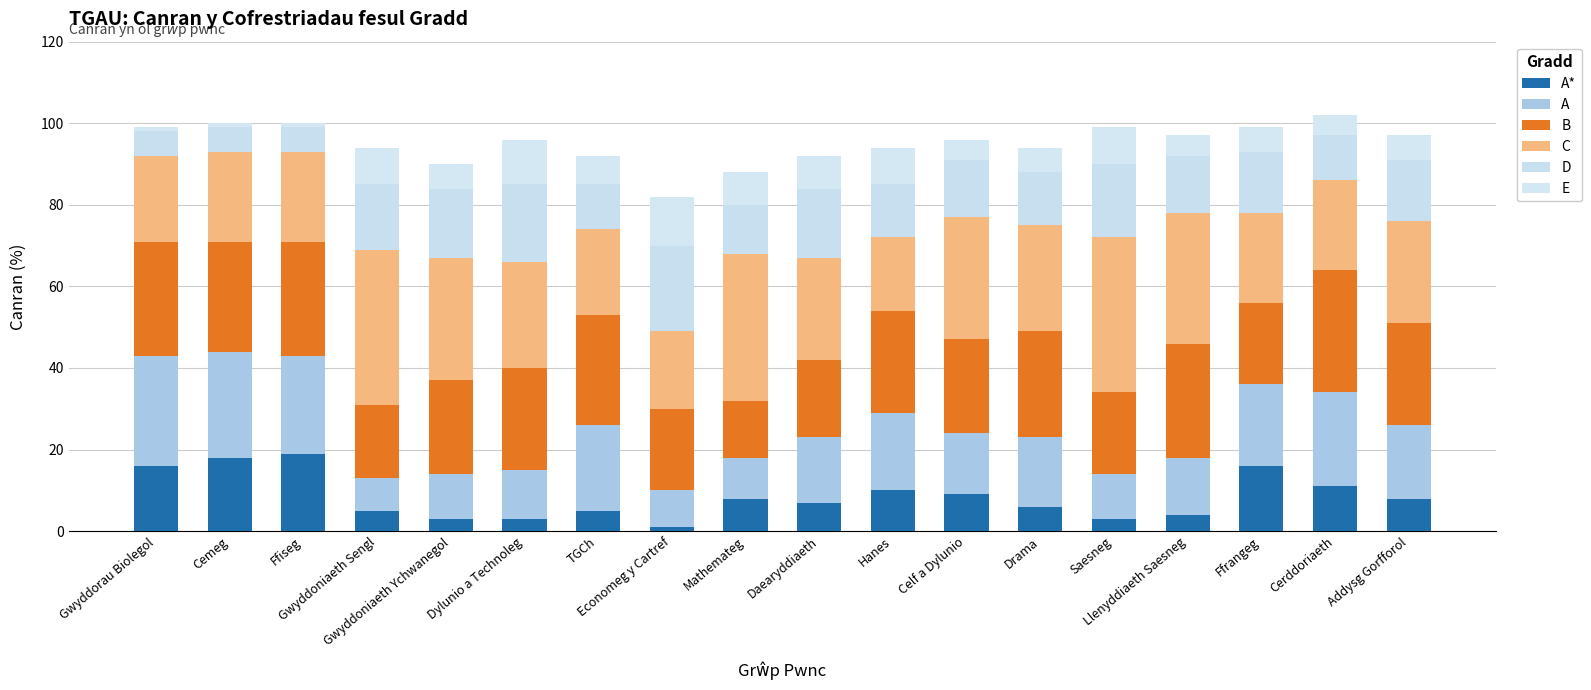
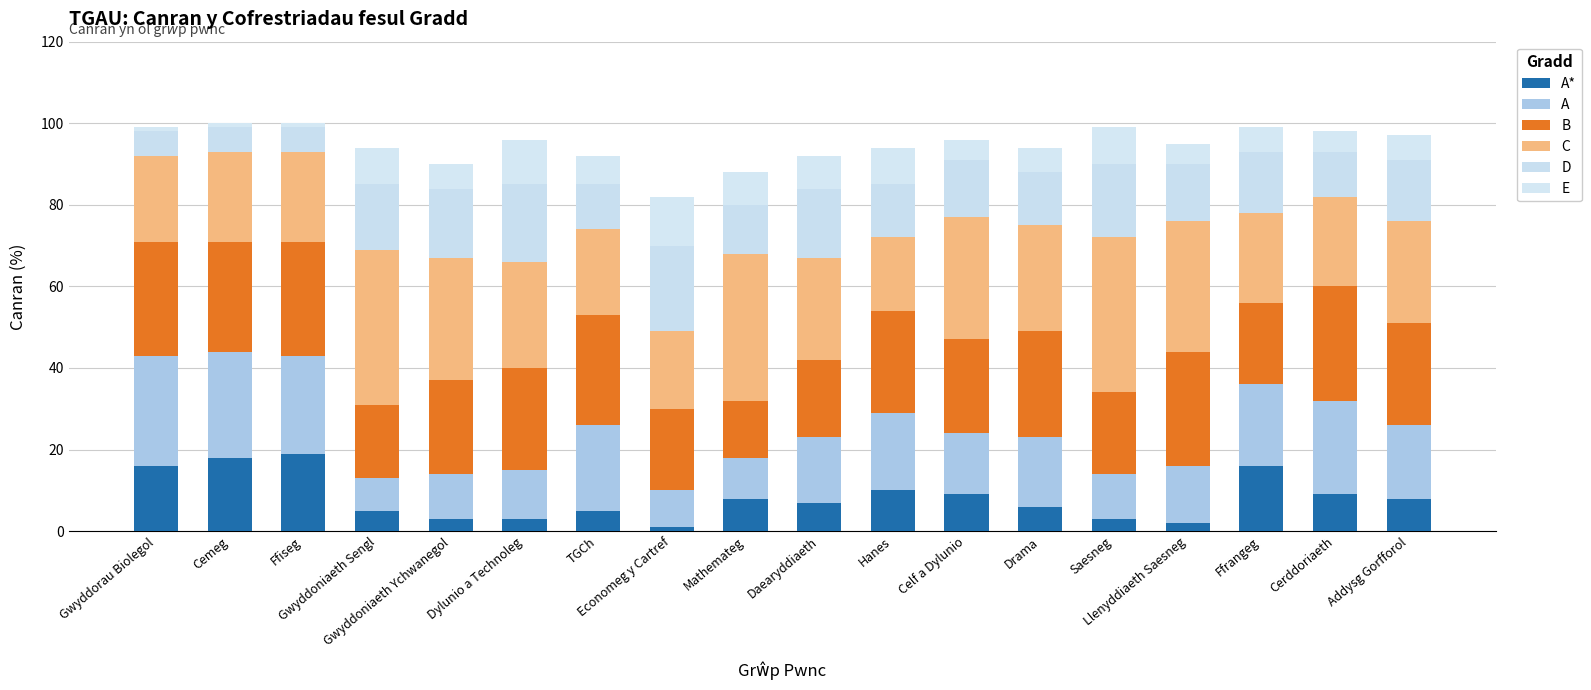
  {
    "A*": {
      "Gwyddorau Biolegol": 16,
      "Cemeg": 18,
      "Ffiseg": 19,
      "Gwyddoniaeth Sengl": 5,
      "Gwyddoniaeth Ychwanegol": 3,
      "Dylunio a Technoleg": 3,
      "TGCh": 5,
      "Economeg y Cartref": 1,
      "Mathemateg": 8,
      "Daearyddiaeth": 7,
      "Hanes": 10,
      "Celf a Dylunio": 9,
      "Drama": 6,
      "Saesneg": 3,
-     "Llenyddiaeth Saesneg": 4,
+     "Llenyddiaeth Saesneg": 2,
      "Ffrangeg": 16,
-     "Cerddoriaeth": 11,
+     "Cerddoriaeth": 9,
      "Addysg Gorfforol": 8
    },
    "B": {
      "Gwyddorau Biolegol": 28,
      "Cemeg": 27,
      "Ffiseg": 28,
      "Gwyddoniaeth Sengl": 18,
      "Gwyddoniaeth Ychwanegol": 23,
      "Dylunio a Technoleg": 25,
      "TGCh": 27,
      "Economeg y Cartref": 20,
      "Mathemateg": 14,
      "Daearyddiaeth": 19,
      "Hanes": 25,
      "Celf a Dylunio": 23,
      "Drama": 26,
      "Saesneg": 20,
      "Llenyddiaeth Saesneg": 28,
      "Ffrangeg": 20,
-     "Cerddoriaeth": 30,
+     "Cerddoriaeth": 28,
      "Addysg Gorfforol": 25
    },
    "C": {
      "Gwyddorau Biolegol": 21,
      "Cemeg": 22,
      "Ffiseg": 22,
      "Gwyddoniaeth Sengl": 38,
      "Gwyddoniaeth Ychwanegol": 30,
      "Dylunio a Technoleg": 26,
      "TGCh": 21,
      "Economeg y Cartref": 19,
      "Mathemateg": 36,
      "Daearyddiaeth": 25,
      "Hanes": 18,
      "Celf a Dylunio": 30,
      "Drama": 26,
      "Saesneg": 38,
      "Llenyddiaeth Saesneg": 32,
      "Ffrangeg": 22,
      "Cerddoriaeth": 22,
      "Addysg Gorfforol": 25
    }
  }
